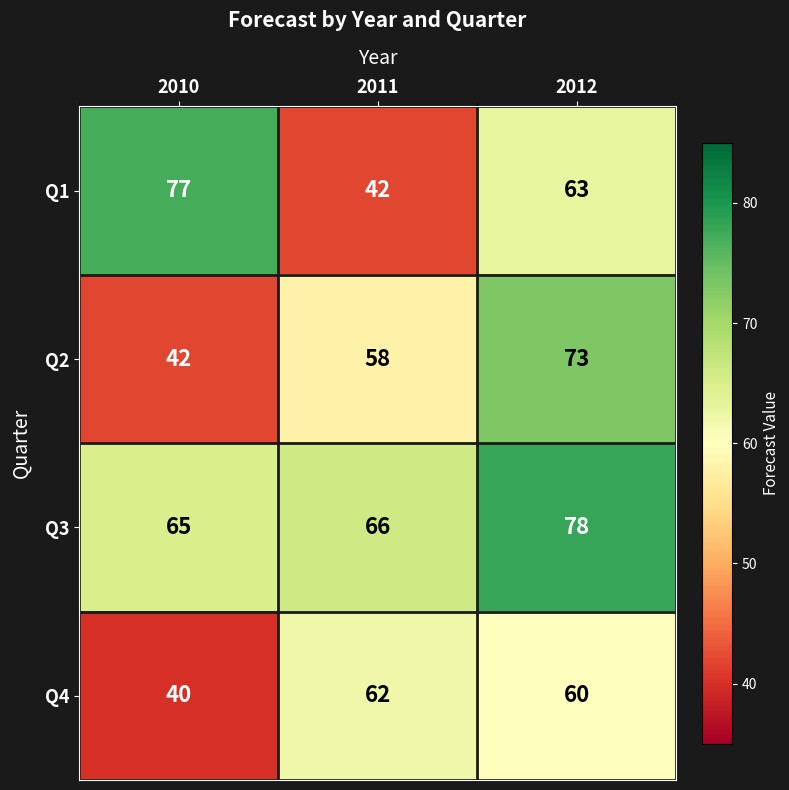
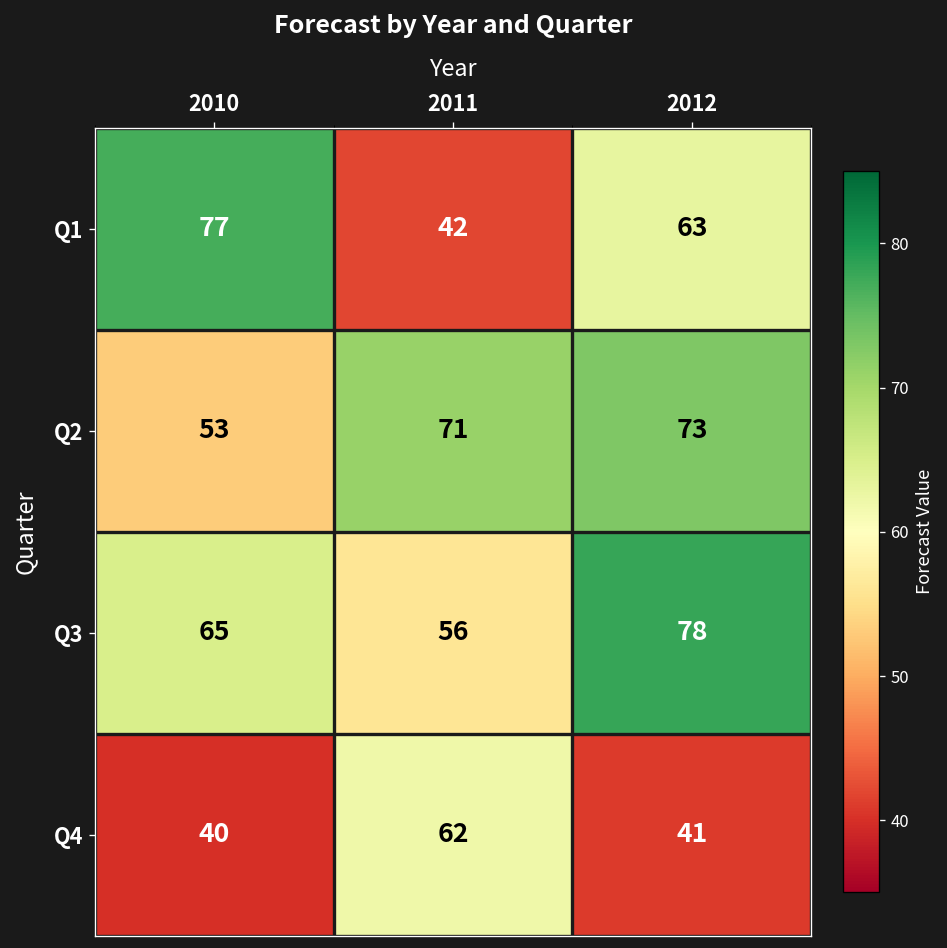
  {
    "Q1": {
      "2010": 77,
      "2011": 42,
      "2012": 63
    },
    "Q2": {
-     "2010": 42,
-     "2011": 58,
+     "2010": 53,
+     "2011": 71,
      "2012": 73
    },
    "Q3": {
      "2010": 65,
-     "2011": 66,
+     "2011": 56,
      "2012": 78
    },
    "Q4": {
      "2010": 40,
      "2011": 62,
-     "2012": 60
+     "2012": 41
    }
  }
